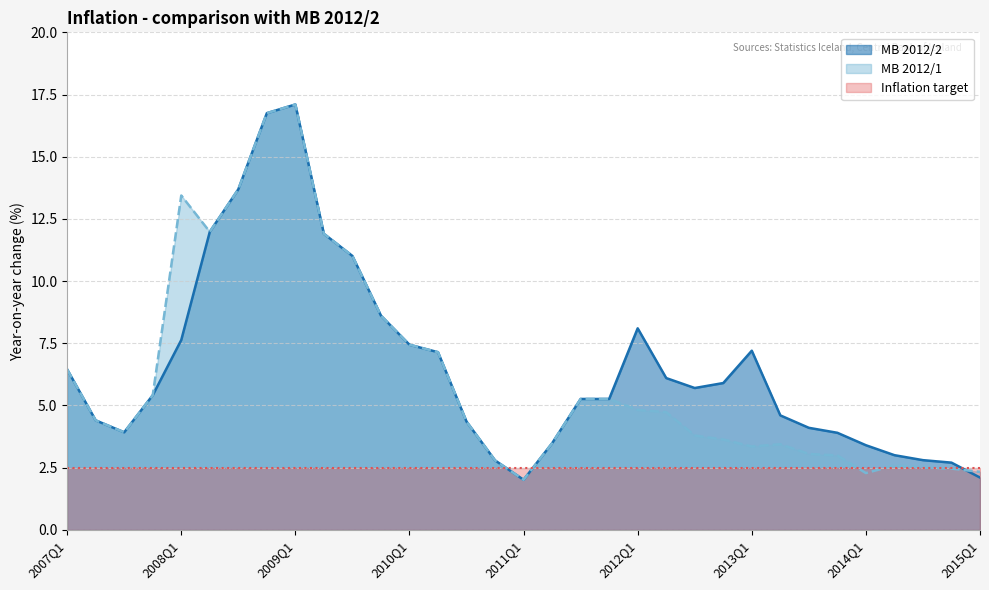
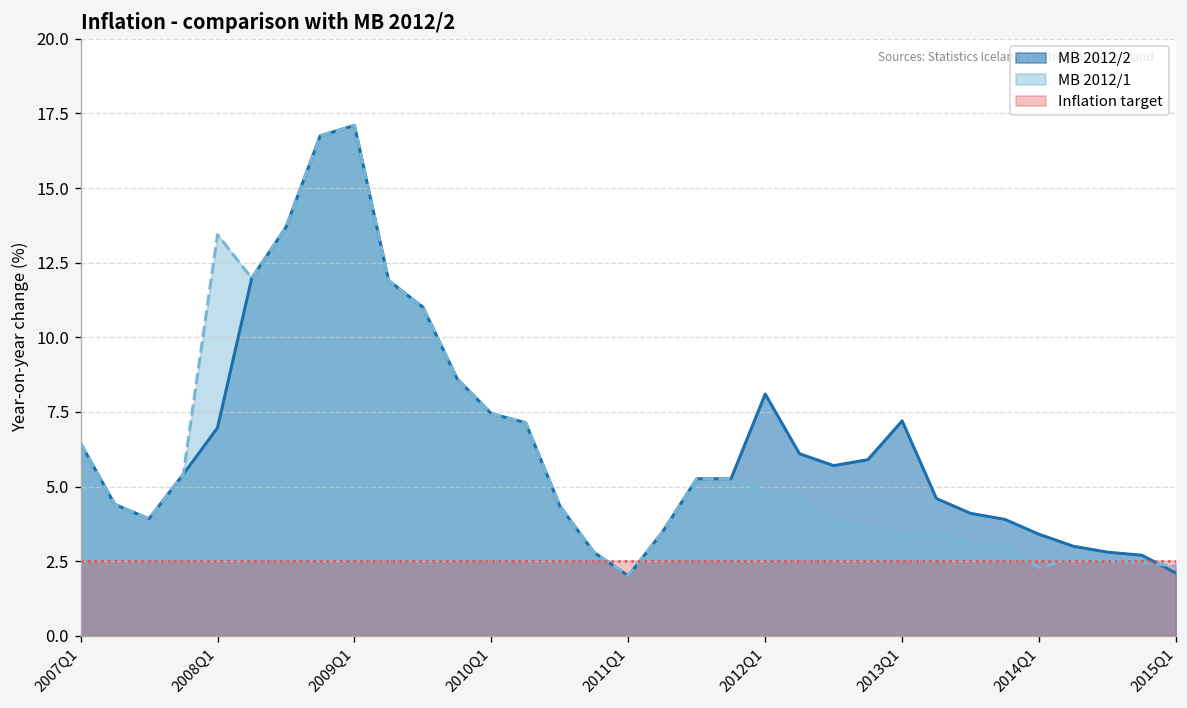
  {
    "MB 2012/2": {
-     "2008Q1": 7.6,
+     "2008Q1": 7.0,
      "2012Q1": 8.1,
      "2013Q1": 7.2,
      "2014Q1": 3.4,
      "2015Q1": 2.1
    },
    "MB 2012/1": {
      "2008Q1": 13.4,
      "2012Q1": 4.8,
      "2013Q1": 3.4,
      "2014Q1": 2.3,
      "2015Q1": 2.3
    },
    "Inflation target": {
      "2007Q1": 2.5,
      "2008Q1": 2.5,
      "2009Q1": 2.5,
      "2010Q1": 2.5,
      "2011Q1": 2.5,
      "2012Q1": 2.5,
      "2013Q1": 2.5,
      "2014Q1": 2.5,
      "2015Q1": 2.5
    }
  }
